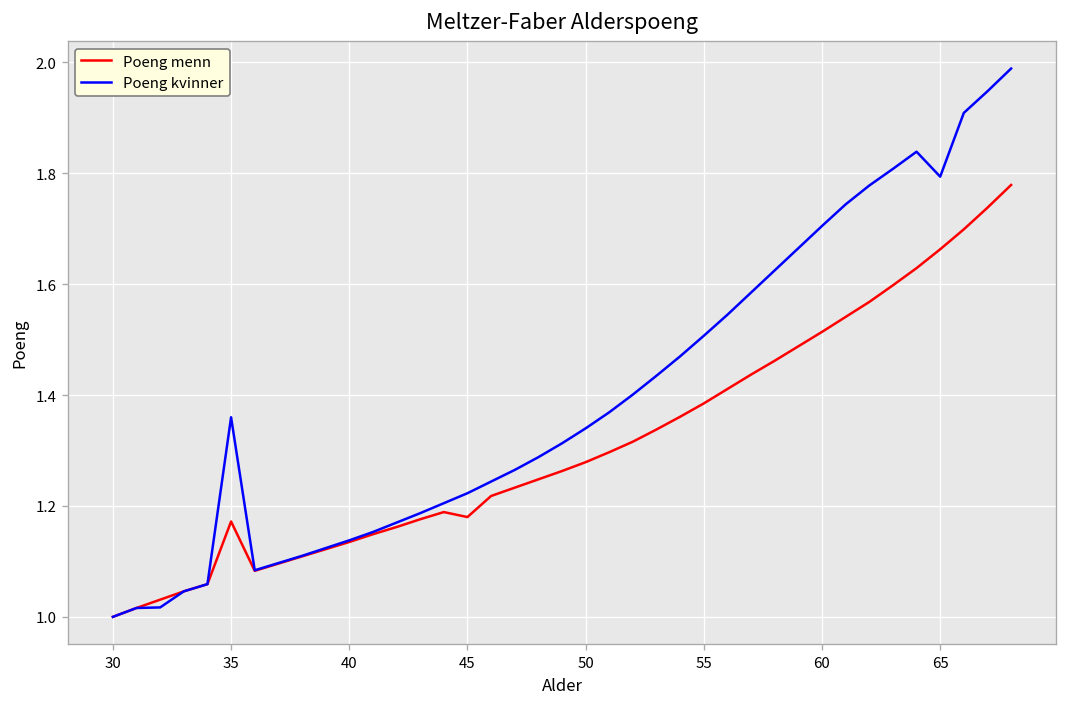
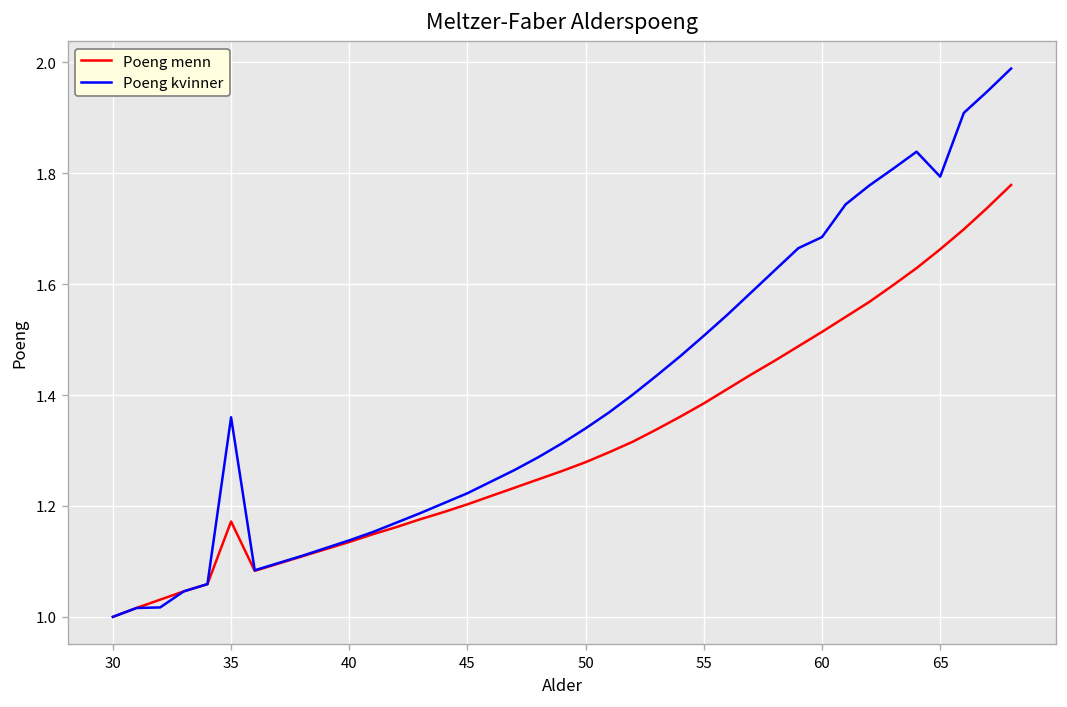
  {
    "Poeng menn": {
      "35": 1.17,
-     "45": 1.18,
+     "45": 1.20,
      "50": 1.28,
      "55": 1.39,
      "60": 1.51,
      "65": 1.66
    },
    "Poeng kvinner": {
      "35": 1.36,
      "45": 1.22,
      "50": 1.34,
      "55": 1.51,
-     "60": 1.71,
+     "60": 1.69,
      "65": 1.79
    }
  }
